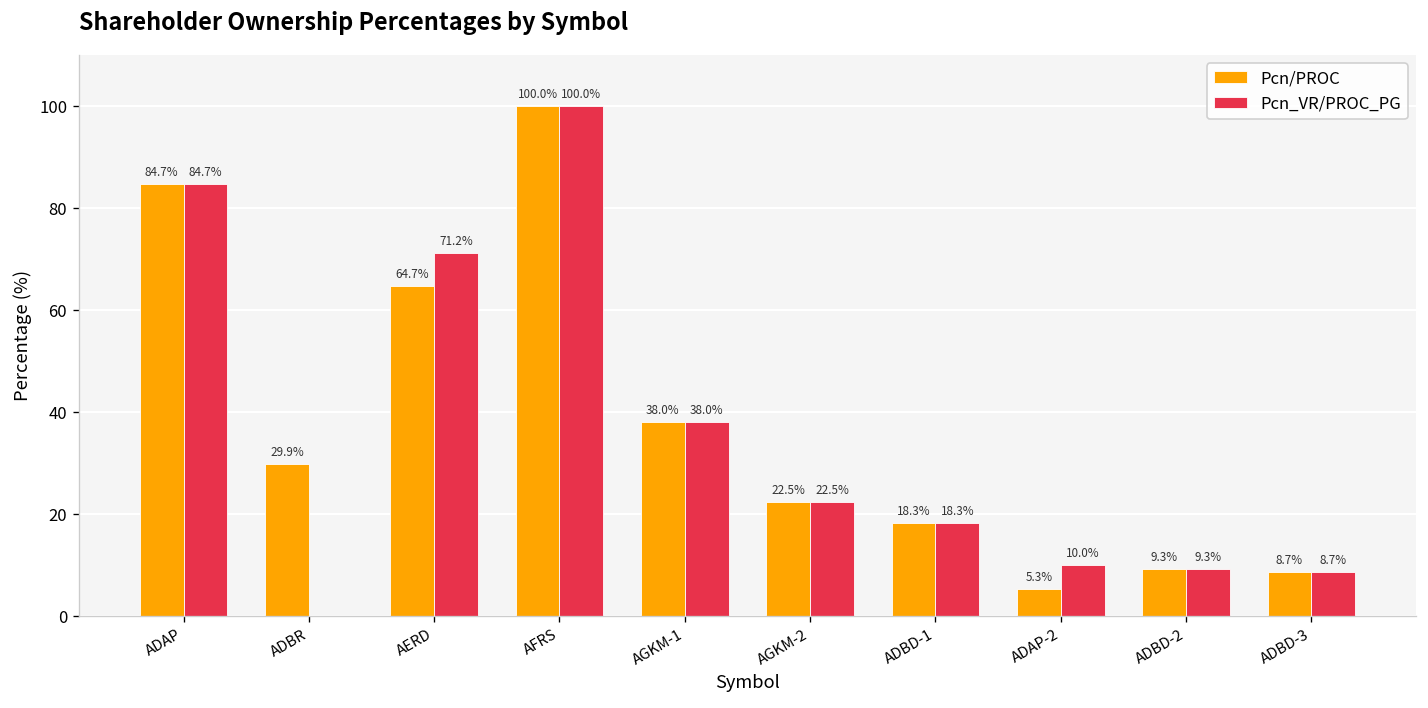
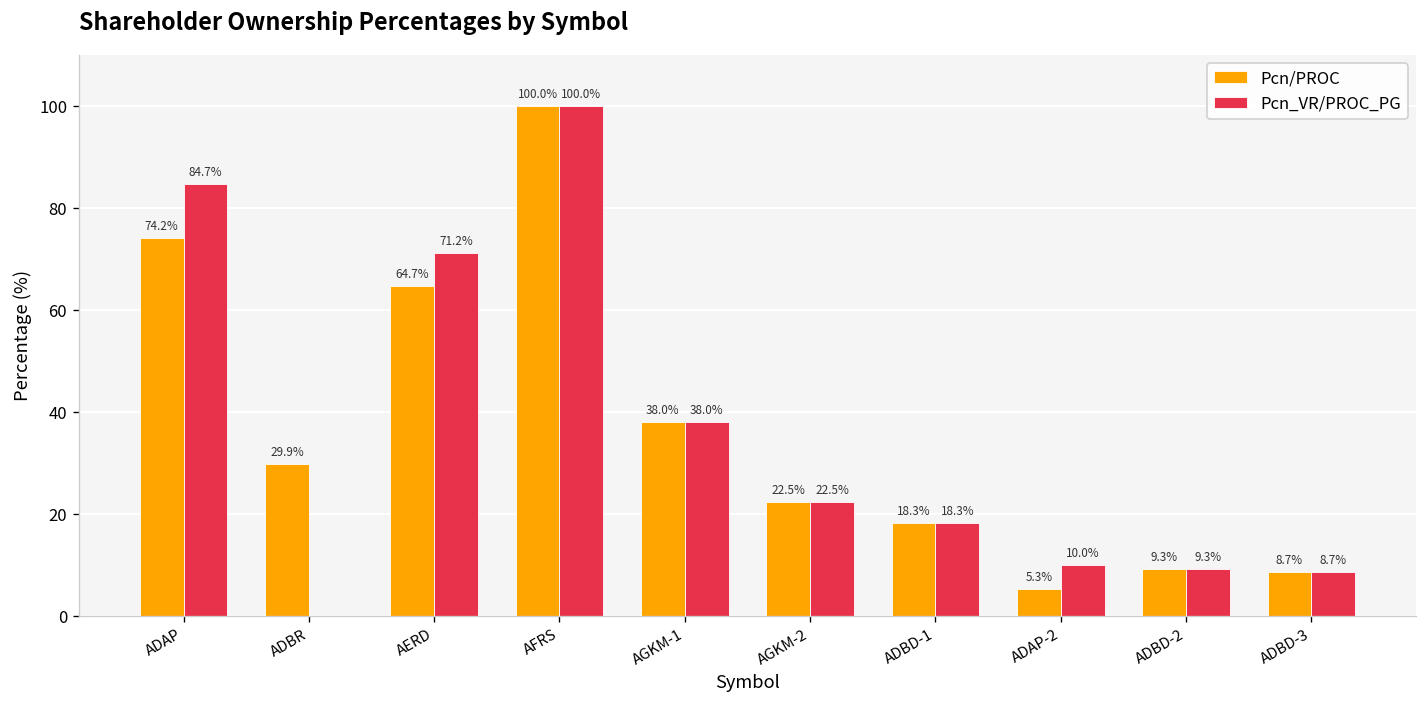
  {
    "Pcn/PROC": {
-     "ADAP": "84.7%",
+     "ADAP": "74.2%",
      "ADBR": "29.9%",
      "AERD": "64.7%",
      "AFRS": "100.0%",
      "AGKM-1": "38.0%",
      "AGKM-2": "22.5%",
      "ADBD-1": "18.3%",
      "ADAP-2": "5.3%",
      "ADBD-2": "9.3%",
      "ADBD-3": "8.7%"
    },
    "Pcn_VR/PROC_PG": {
      "ADAP": "84.7%",
      "AERD": "71.2%",
      "AFRS": "100.0%",
      "AGKM-1": "38.0%",
      "AGKM-2": "22.5%",
      "ADBD-1": "18.3%",
      "ADAP-2": "10.0%",
      "ADBD-2": "9.3%",
      "ADBD-3": "8.7%"
    }
  }
